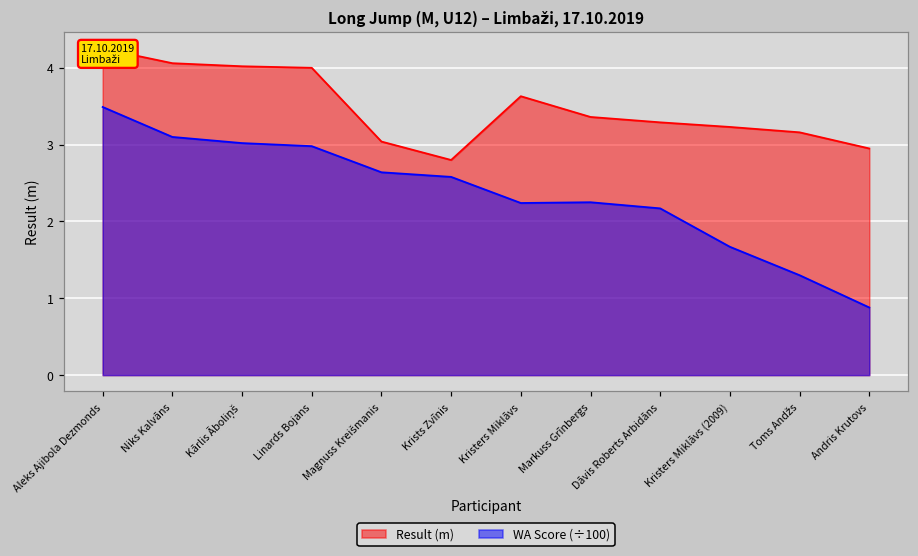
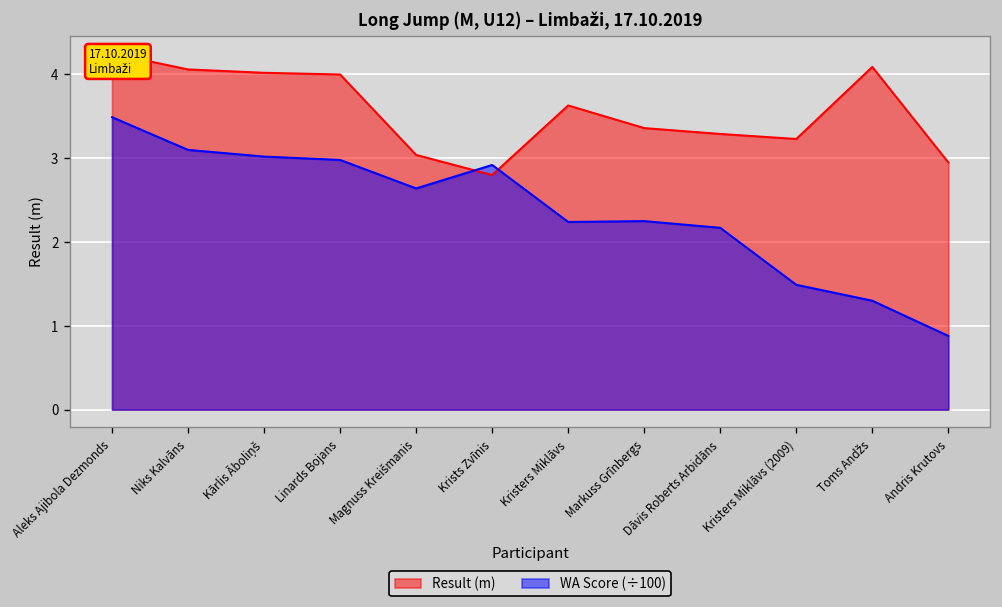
  {
    "Result (m)": {
      "Niks Kalvāns": 4.1,
      "Kārlis Āboliņš": 4.0,
      "Linards Bojans": 4.0,
      "Magnuss Kreišmanis": 3.0,
      "Krists Zvīnis": 2.8,
      "Kristers Miklāvs": 3.6,
      "Markuss Grīnbergs": 3.4,
      "Dāvis Roberts Arbidāns": 3.3,
      "Kristers Miklāvs (2009)": 3.2,
-     "Toms Andžs": 3.2,
+     "Toms Andžs": 4.1,
      "Andris Krutovs": 3.0
    },
    "WA Score (÷100)": {
      "Aleks Ajibola Dezmonds": 3.5,
      "Niks Kalvāns": 3.1,
      "Kārlis Āboliņš": 3.0,
      "Linards Bojans": 3.0,
      "Magnuss Kreišmanis": 2.6,
-     "Krists Zvīnis": 2.6,
+     "Krists Zvīnis": 2.9,
      "Kristers Miklāvs": 2.2,
      "Markuss Grīnbergs": 2.3,
      "Dāvis Roberts Arbidāns": 2.2,
-     "Kristers Miklāvs (2009)": 1.7,
+     "Kristers Miklāvs (2009)": 1.5,
      "Toms Andžs": 1.3,
      "Andris Krutovs": 0.9
    }
  }
